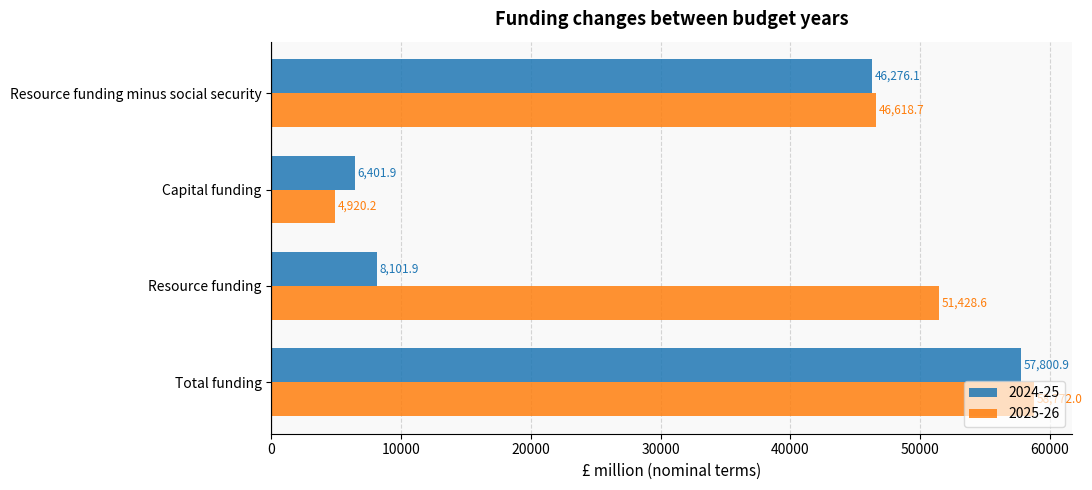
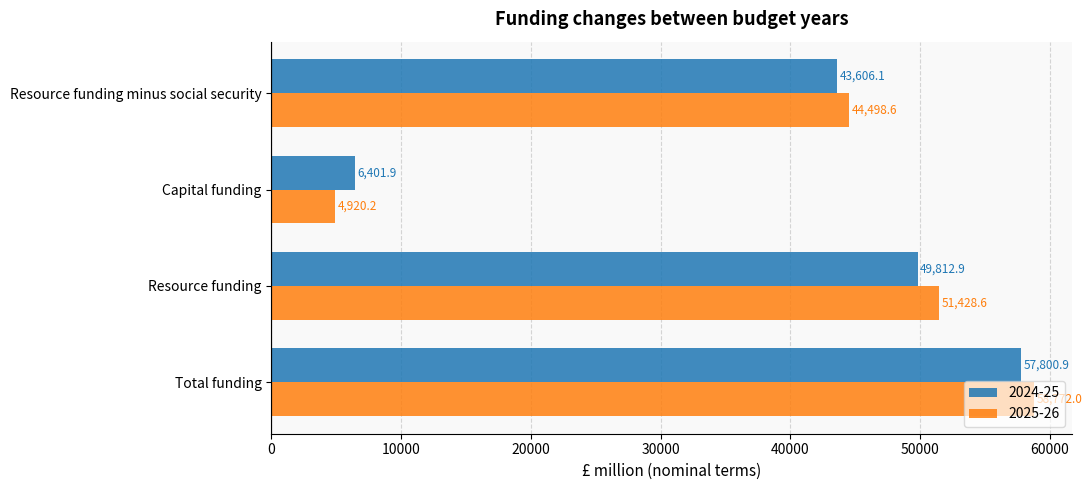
  {
    "2024-25": {
-     "Resource funding minus social security": "46,276.1",
+     "Resource funding minus social security": "43,606.1",
      "Capital funding": "6,401.9",
-     "Resource funding": "8,101.9",
+     "Resource funding": "49,812.9",
      "Total funding": "57,800.9"
    },
    "2025-26": {
-     "Resource funding minus social security": "46,618.7",
+     "Resource funding minus social security": "44,498.6",
      "Capital funding": "4,920.2",
      "Resource funding": "51,428.6"
    }
  }
